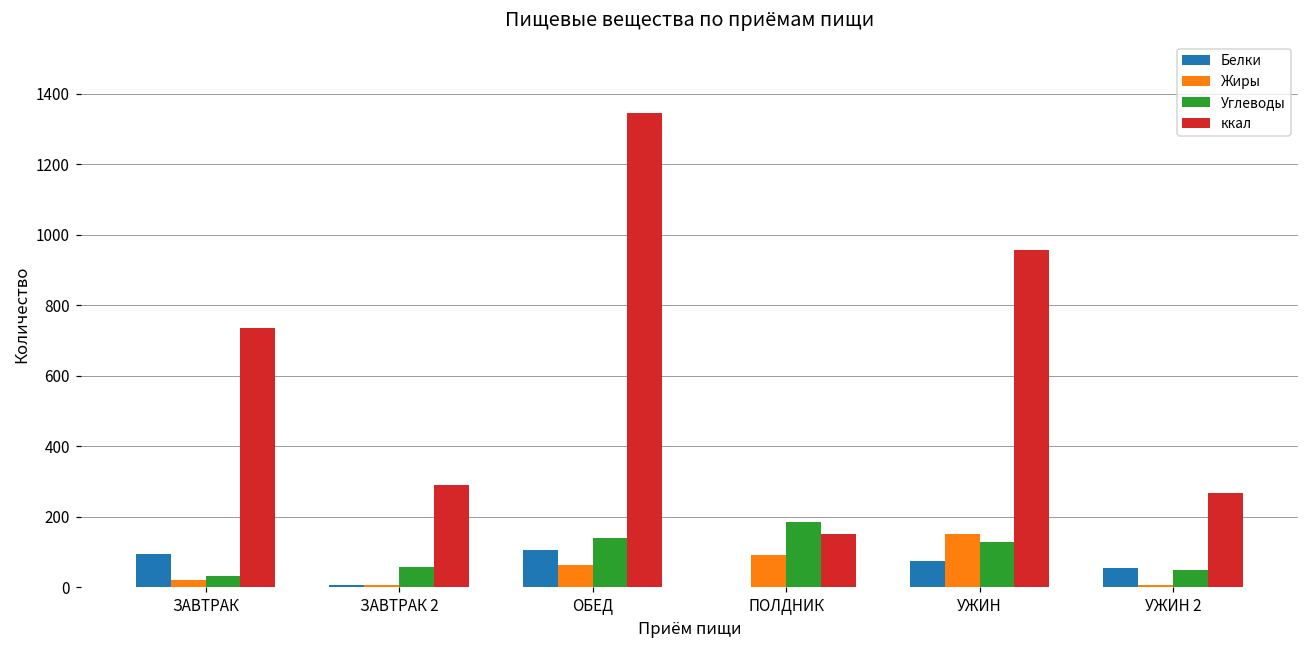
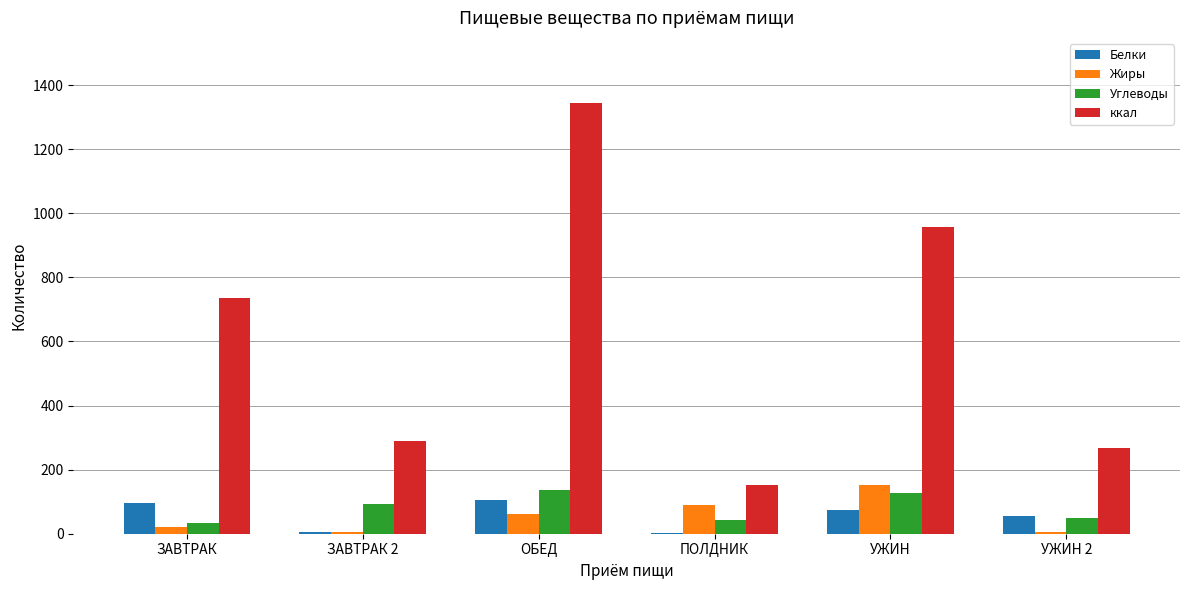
  {
    "Белки": {
      "ЗАВТРАК": 100,
      "ОБЕД": 110,
      "УЖИН": 70,
      "УЖИН 2": 50
    },
    "Жиры": {
      "ЗАВТРАК": 20,
      "ОБЕД": 60,
      "ПОЛДНИК": 90,
      "УЖИН": 150
    },
    "Углеводы": {
      "ЗАВТРАК": 30,
-     "ЗАВТРАК 2": 60,
+     "ЗАВТРАК 2": 90,
      "ОБЕД": 140,
-     "ПОЛДНИК": 180,
+     "ПОЛДНИК": 40,
      "УЖИН": 130,
      "УЖИН 2": 50
    },
    "ккал": {
      "ЗАВТРАК": 740,
      "ЗАВТРАК 2": 290,
      "ОБЕД": 1350,
      "ПОЛДНИК": 150,
      "УЖИН": 960,
      "УЖИН 2": 270
    }
  }
